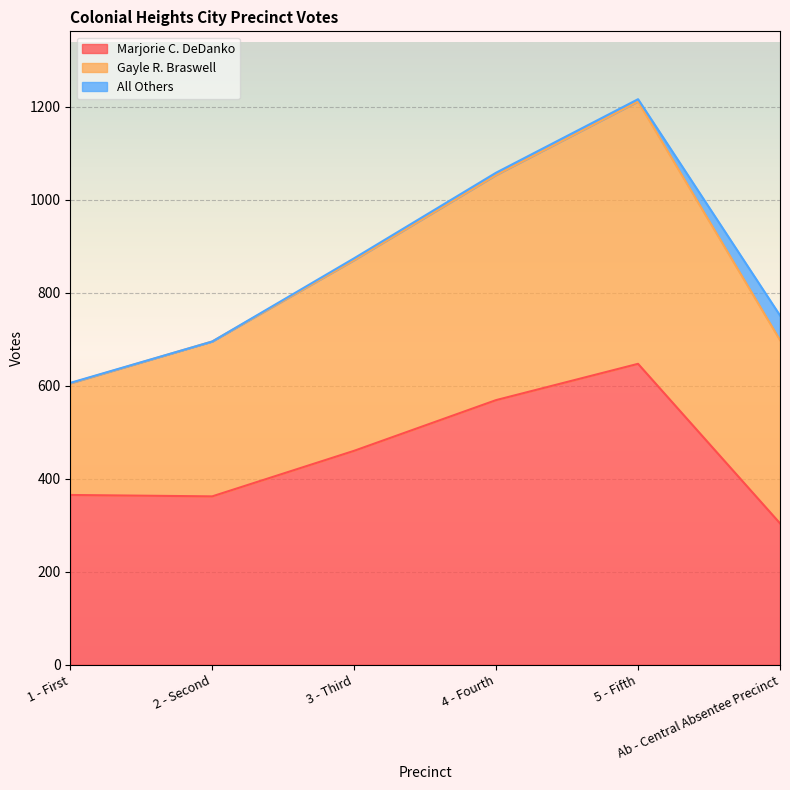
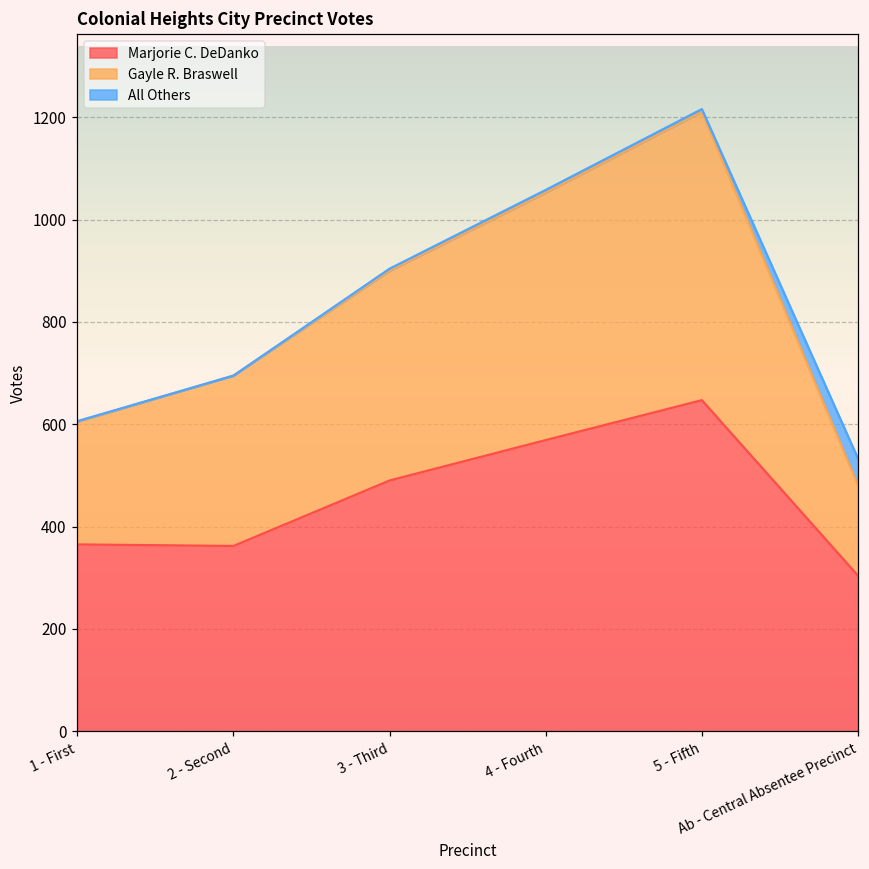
  {
    "Marjorie C. DeDanko": {
      "1 - First": 370,
      "2 - Second": 360,
-     "3 - Third": 460,
+     "3 - Third": 490,
      "4 - Fourth": 570,
      "5 - Fifth": 650,
      "Ab - Central Absentee Precinct": 300
    },
    "Gayle R. Braswell": {
-     "Ab - Central Absentee Precinct": 390
+     "Ab - Central Absentee Precinct": 180
    },
    "All Others": {
      "Ab - Central Absentee Precinct": 50
    }
  }
